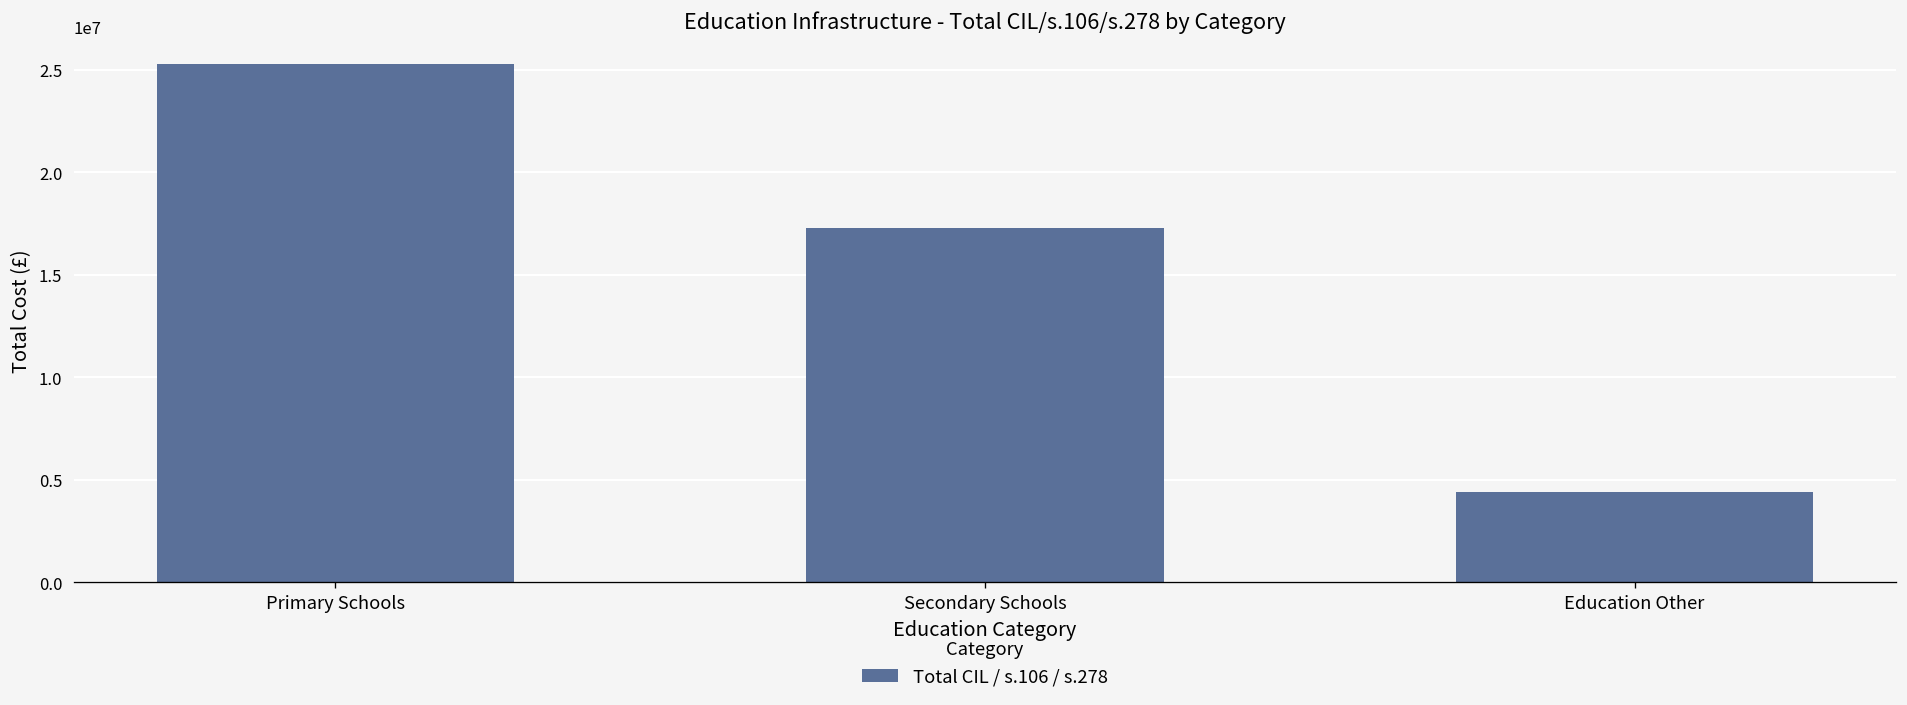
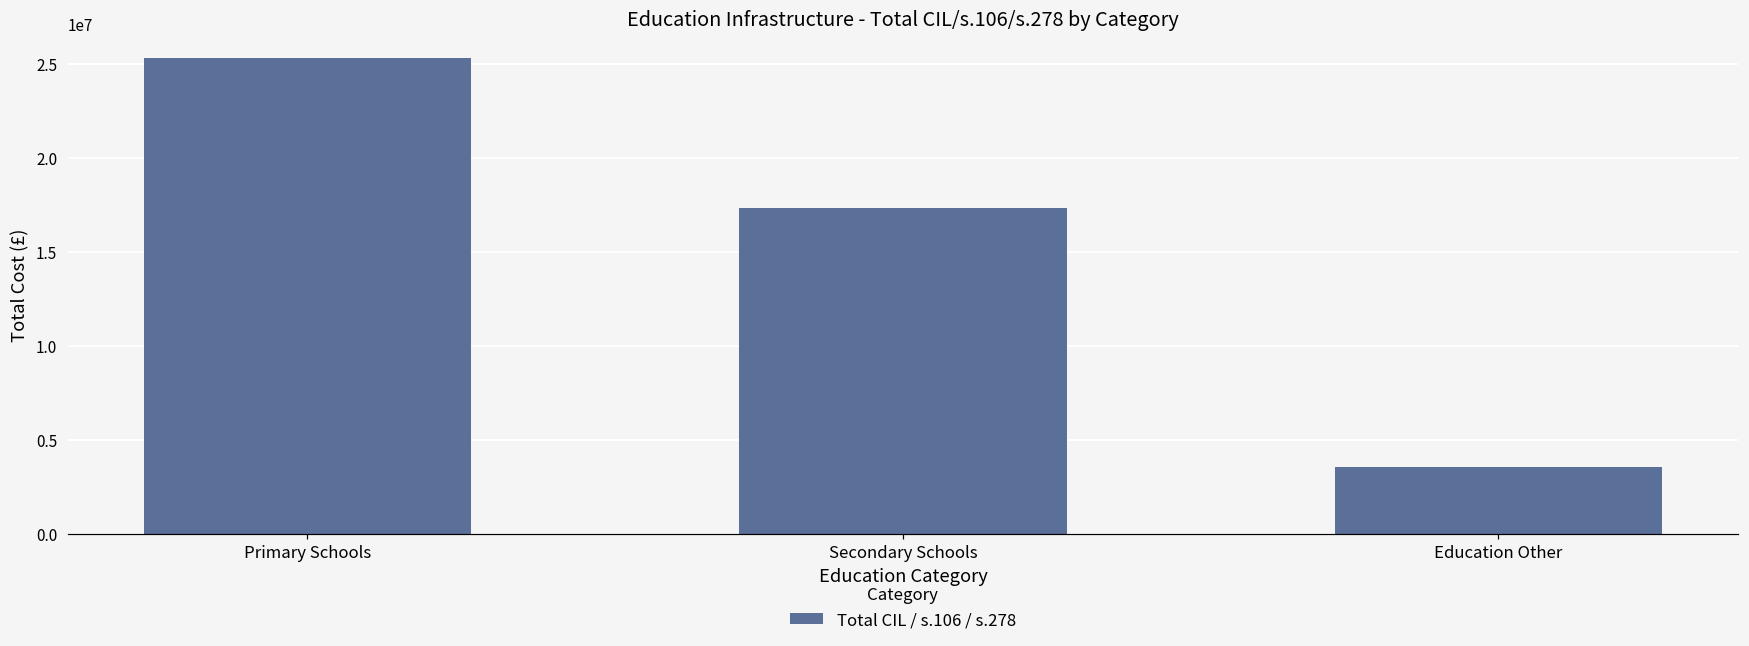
  {
    "Primary Schools": 25300000,
    "Secondary Schools": 17300000,
-   "Education Other": 4400000
+   "Education Other": 3500000
  }
